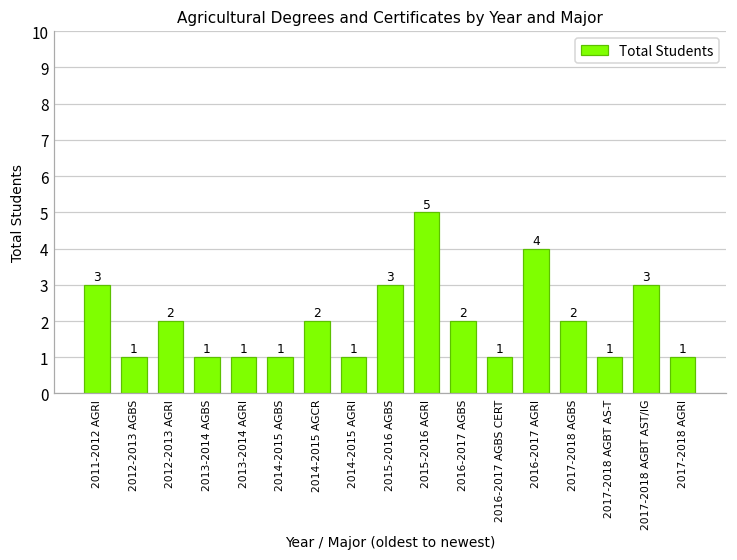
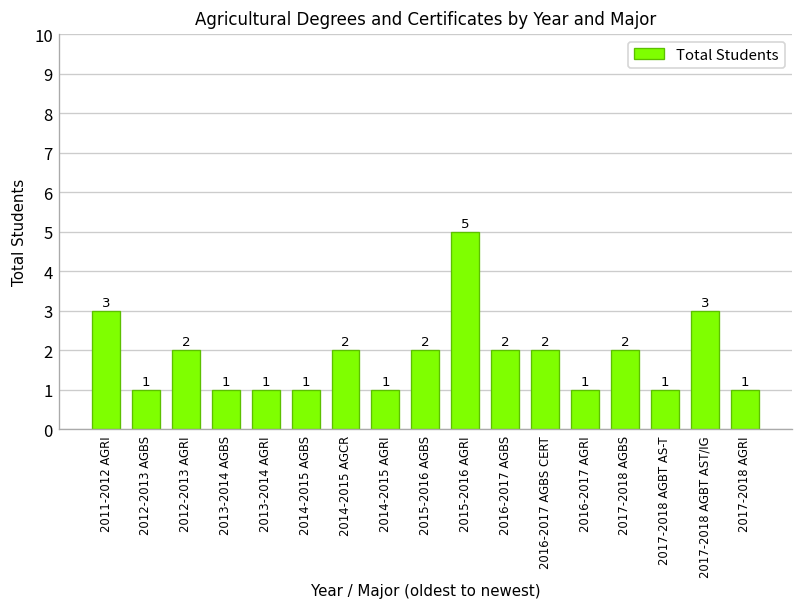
  {
    "2011-2012 AGRI": 3,
    "2012-2013 AGBS": 1,
    "2012-2013 AGRI": 2,
    "2013-2014 AGBS": 1,
    "2013-2014 AGRI": 1,
    "2014-2015 AGBS": 1,
    "2014-2015 AGCR": 2,
    "2014-2015 AGRI": 1,
-   "2015-2016 AGBS": 3,
+   "2015-2016 AGBS": 2,
    "2015-2016 AGRI": 5,
    "2016-2017 AGBS": 2,
-   "2016-2017 AGBS CERT": 1,
-   "2016-2017 AGRI": 4,
+   "2016-2017 AGBS CERT": 2,
+   "2016-2017 AGRI": 1,
    "2017-2018 AGBS": 2,
    "2017-2018 AGBT AS-T": 1,
    "2017-2018 AGBT AST/IG": 3,
    "2017-2018 AGRI": 1
  }
